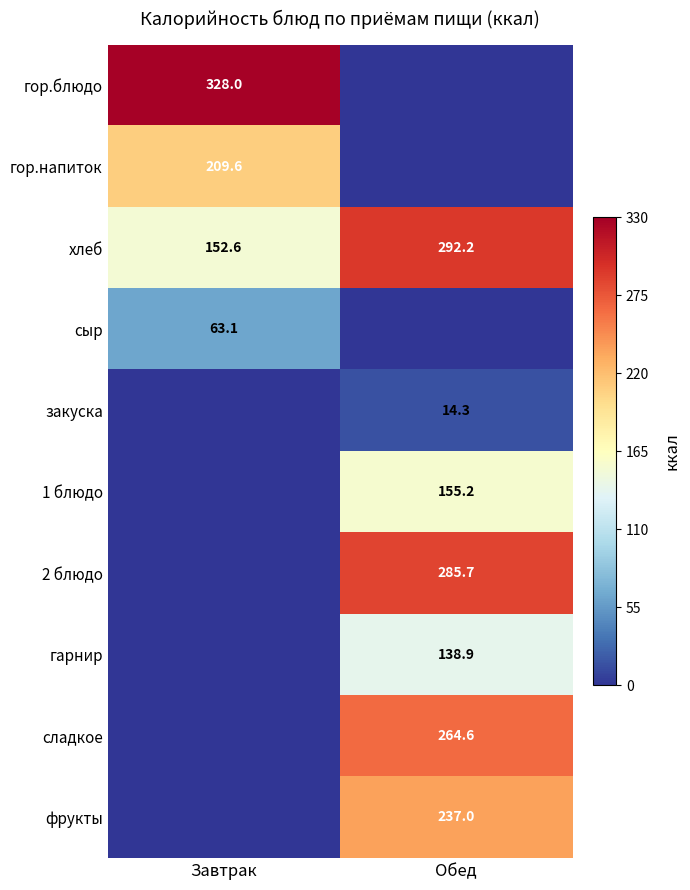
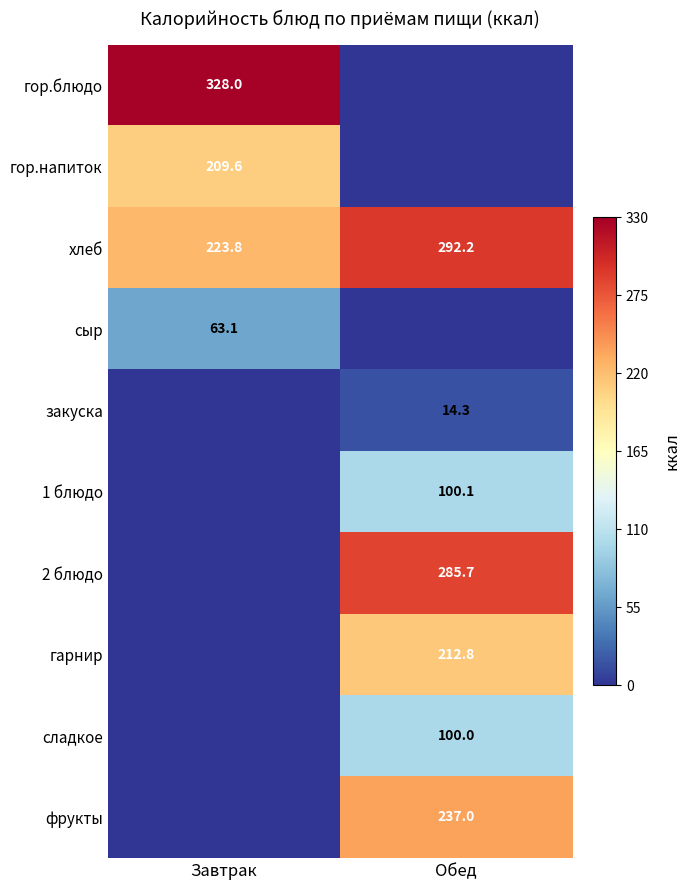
  {
    "гор.блюдо": {
      "Завтрак": 328.0
    },
    "гор.напиток": {
      "Завтрак": 209.6
    },
    "хлеб": {
-     "Завтрак": 152.6,
+     "Завтрак": 223.8,
      "Обед": 292.2
    },
    "сыр": {
      "Завтрак": 63.1
    },
    "закуска": {
      "Обед": 14.3
    },
    "1 блюдо": {
-     "Обед": 155.2
+     "Обед": 100.1
    },
    "2 блюдо": {
      "Обед": 285.7
    },
    "гарнир": {
-     "Обед": 138.9
+     "Обед": 212.8
    },
    "сладкое": {
-     "Обед": 264.6
+     "Обед": 100.0
    },
    "фрукты": {
      "Обед": 237.0
    }
  }
